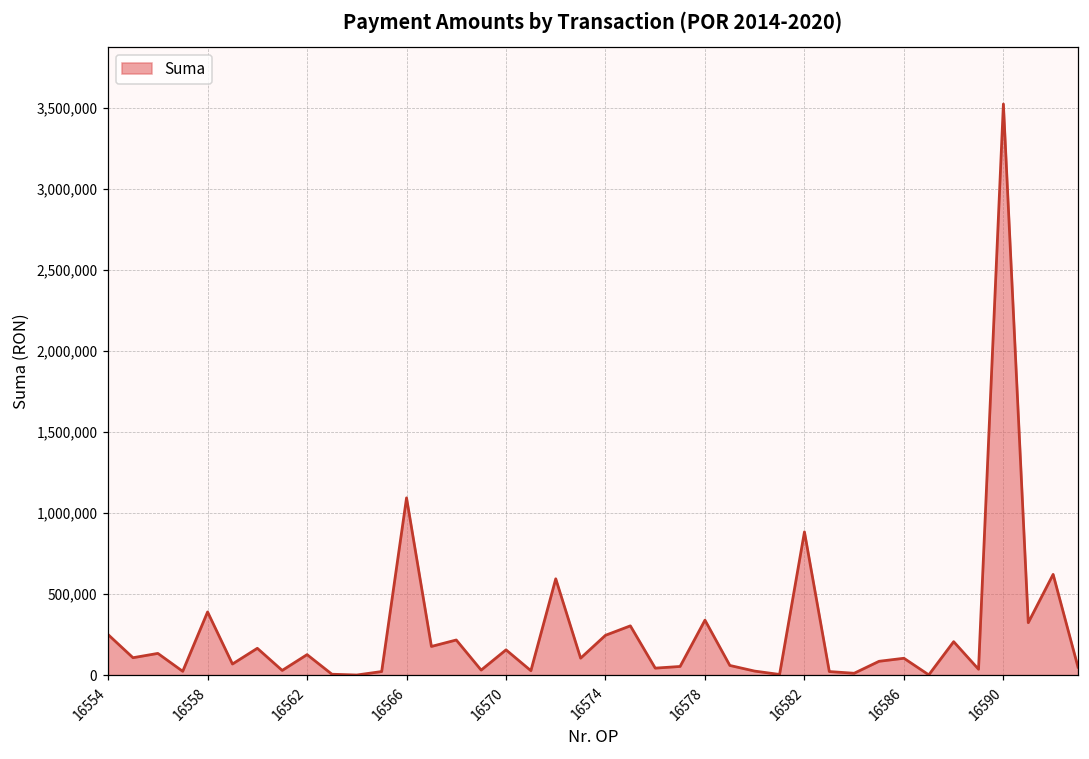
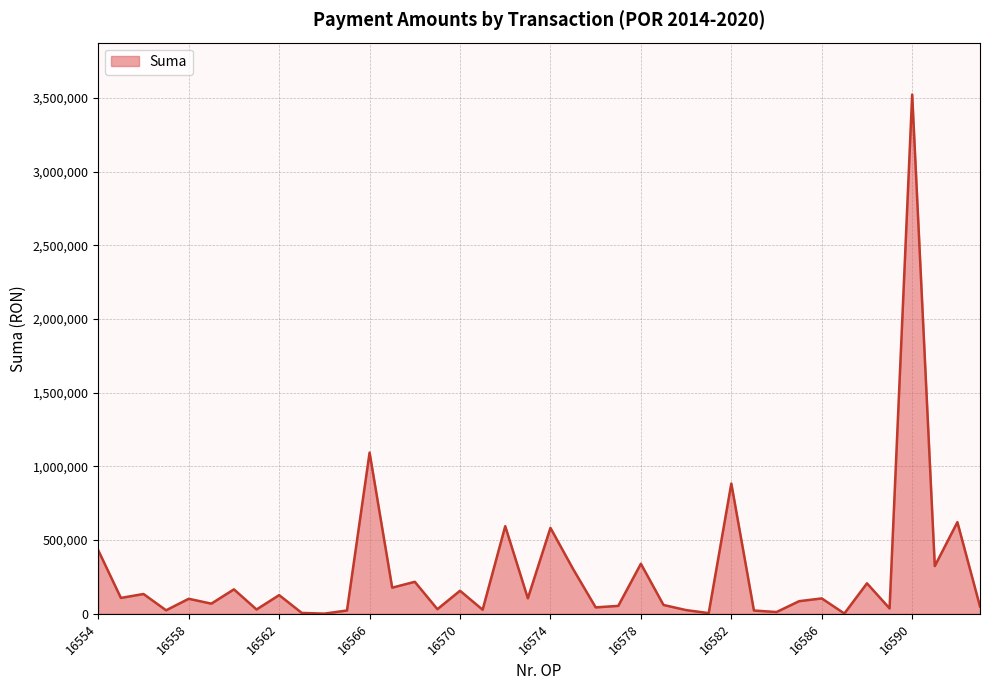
  {
-   "16554": "250,000",
-   "16558": "390,000",
+   "16554": "430,000",
+   "16558": "100,000",
    "16562": "130,000",
    "16566": "1,090,000",
    "16570": "160,000",
-   "16574": "250,000",
+   "16574": "580,000",
    "16578": "340,000",
    "16582": "880,000",
    "16586": "100,000",
    "16590": "3,520,000"
  }
